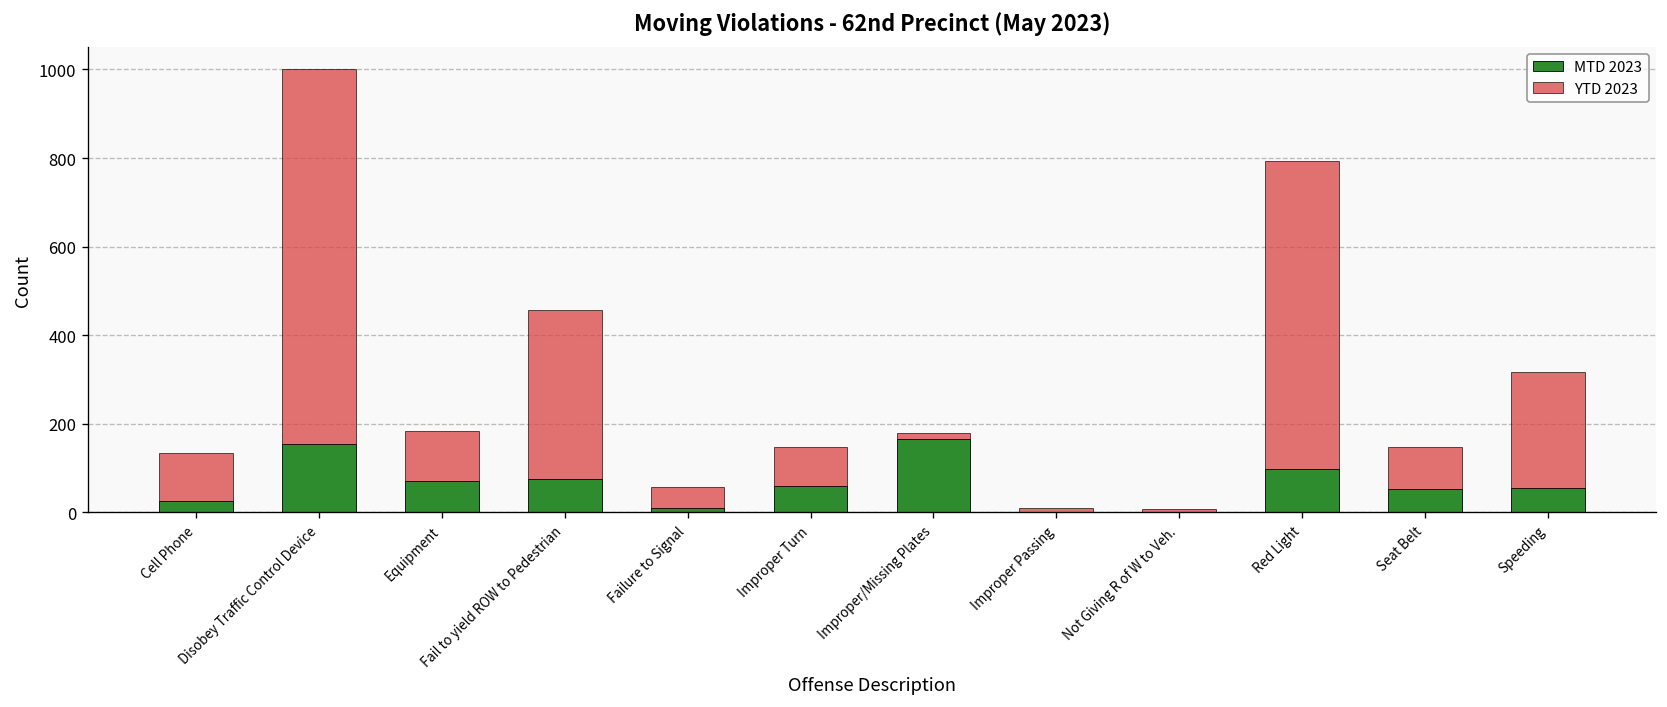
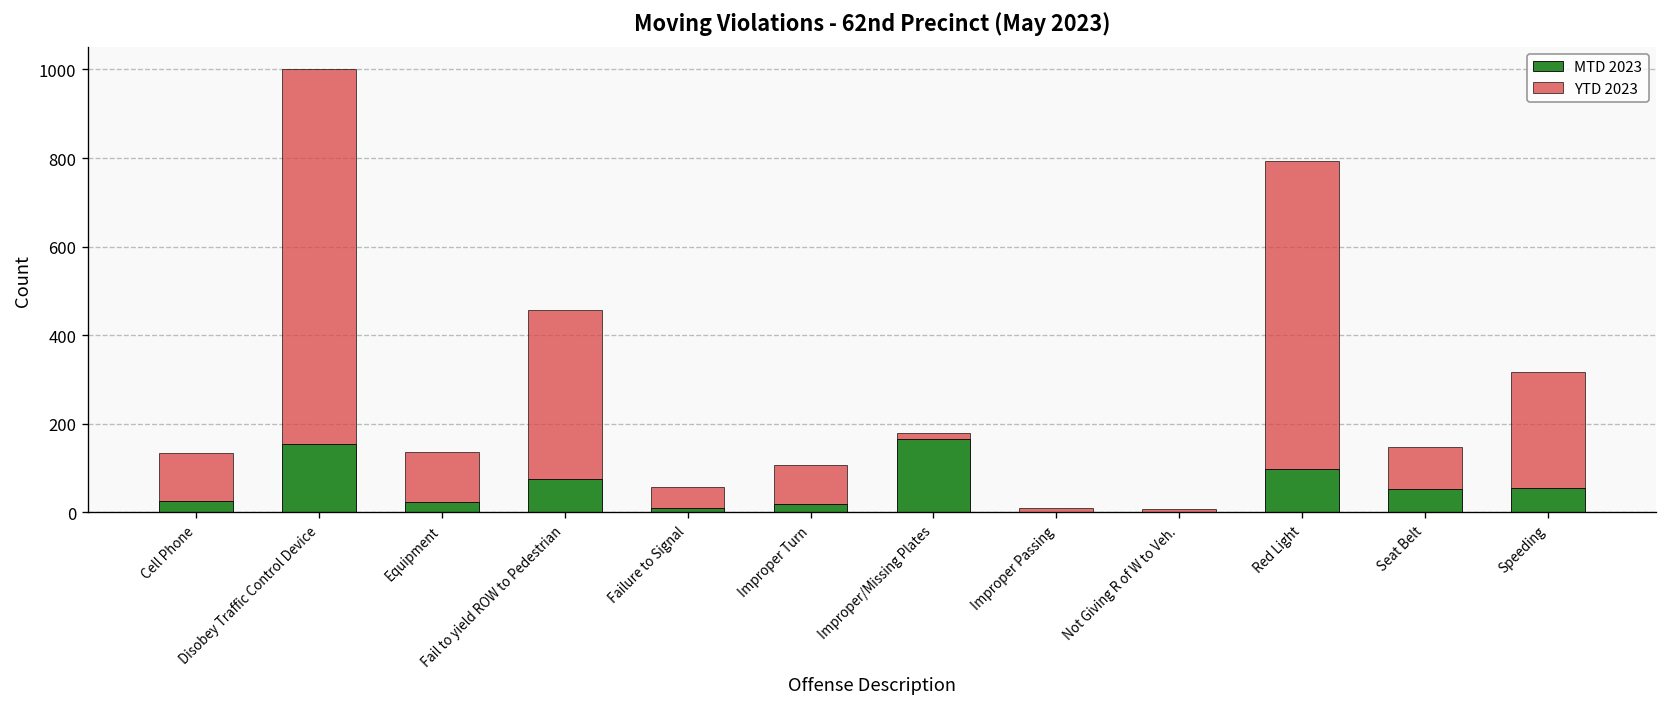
  {
    "MTD 2023": {
      "Cell Phone": 30,
      "Disobey Traffic Control Device": 160,
-     "Equipment": 70,
+     "Equipment": 20,
      "Fail to yield ROW to Pedestrian": 80,
      "Failure to Signal": 10,
-     "Improper Turn": 60,
+     "Improper Turn": 20,
      "Improper/Missing Plates": 170,
      "Red Light": 100,
      "Seat Belt": 50,
      "Speeding": 60
    },
    "YTD 2023": {
      "Cell Phone": 110,
      "Disobey Traffic Control Device": 850,
      "Equipment": 110,
      "Fail to yield ROW to Pedestrian": 380,
      "Failure to Signal": 50,
      "Improper Turn": 90,
      "Improper/Missing Plates": 10,
      "Improper Passing": 10,
      "Red Light": 700,
      "Seat Belt": 90,
      "Speeding": 260
    }
  }
